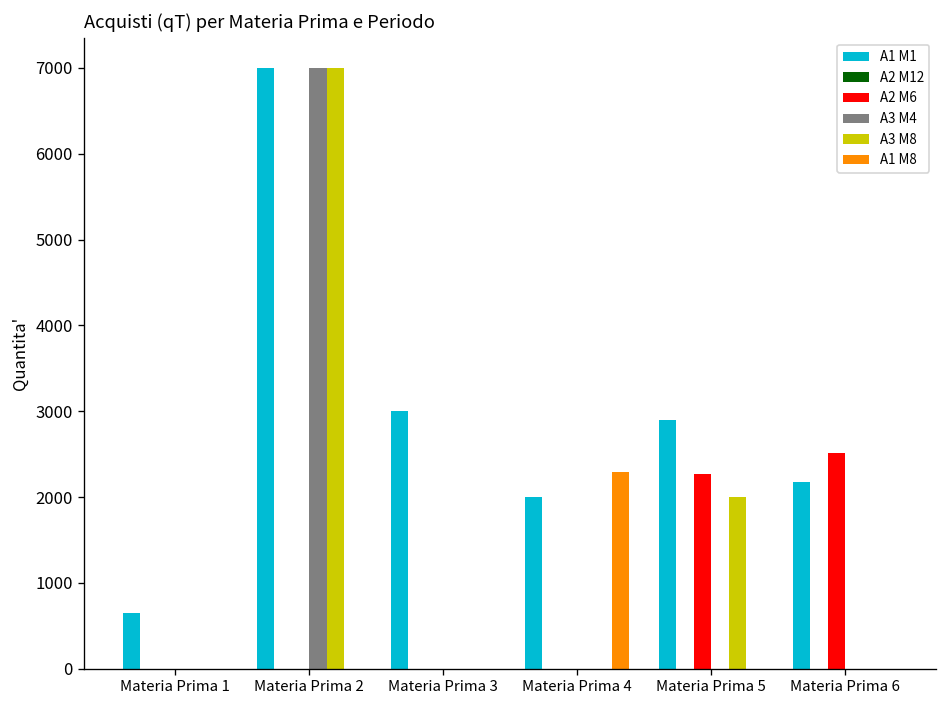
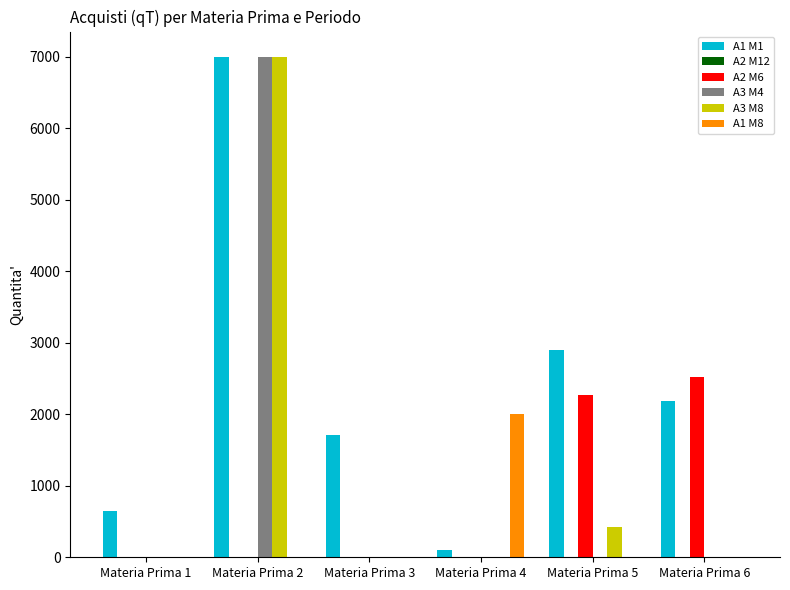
  {
    "A1 M1": {
      "Materia Prima 1": 600,
      "Materia Prima 2": 7000,
-     "Materia Prima 3": 3000,
-     "Materia Prima 4": 2000,
+     "Materia Prima 3": 1700,
+     "Materia Prima 4": 100,
      "Materia Prima 5": 2900,
      "Materia Prima 6": 2200
    },
    "A2 M12": {
      "Materia Prima 1": 0,
      "Materia Prima 2": 0,
      "Materia Prima 3": 0,
      "Materia Prima 4": 0,
      "Materia Prima 5": 0,
      "Materia Prima 6": 0
    },
    "A2 M6": {
      "Materia Prima 1": 0,
      "Materia Prima 2": 0,
      "Materia Prima 3": 0,
      "Materia Prima 4": 0,
      "Materia Prima 5": 2300,
      "Materia Prima 6": 2500
    },
    "A3 M4": {
      "Materia Prima 1": 0,
      "Materia Prima 2": 7000,
      "Materia Prima 3": 0,
      "Materia Prima 4": 0,
      "Materia Prima 5": 0,
      "Materia Prima 6": 0
    },
    "A3 M8": {
      "Materia Prima 1": 0,
      "Materia Prima 2": 7000,
      "Materia Prima 3": 0,
      "Materia Prima 4": 0,
-     "Materia Prima 5": 2000,
+     "Materia Prima 5": 400,
      "Materia Prima 6": 0
    },
    "A1 M8": {
      "Materia Prima 1": 0,
      "Materia Prima 2": 0,
      "Materia Prima 3": 0,
-     "Materia Prima 4": 2300,
+     "Materia Prima 4": 2000,
      "Materia Prima 5": 0,
      "Materia Prima 6": 0
    }
  }
